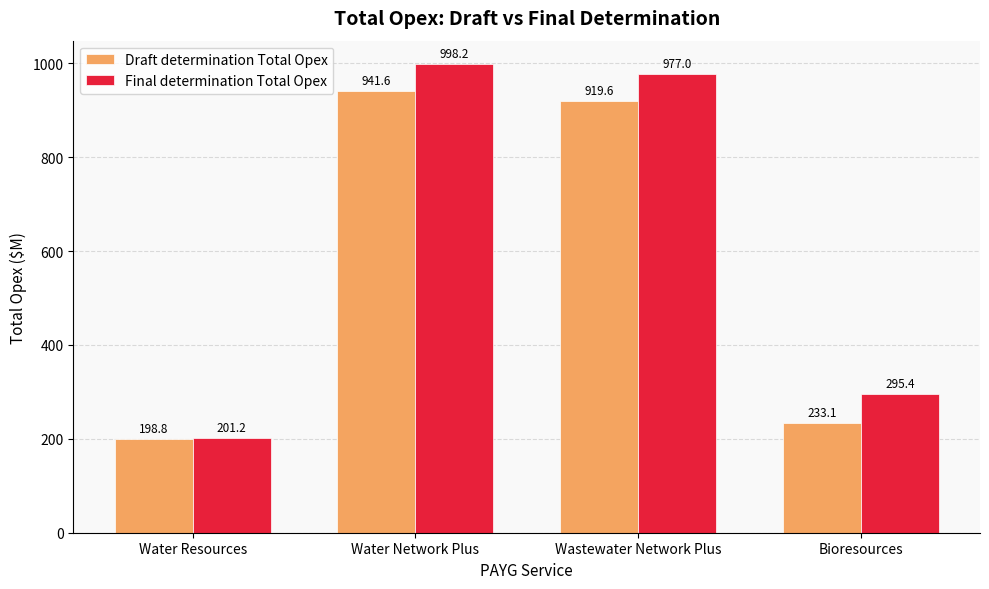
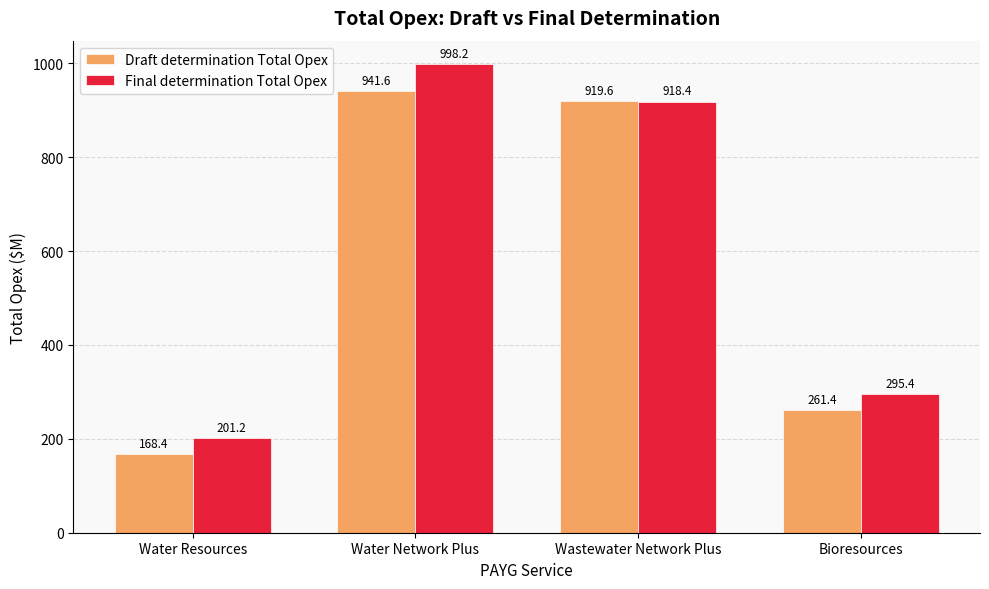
  {
    "Draft determination Total Opex": {
-     "Water Resources": 198.8,
+     "Water Resources": 168.4,
      "Water Network Plus": 941.6,
      "Wastewater Network Plus": 919.6,
-     "Bioresources": 233.1
+     "Bioresources": 261.4
    },
    "Final determination Total Opex": {
      "Water Resources": 201.2,
      "Water Network Plus": 998.2,
-     "Wastewater Network Plus": 977.0,
+     "Wastewater Network Plus": 918.4,
      "Bioresources": 295.4
    }
  }
